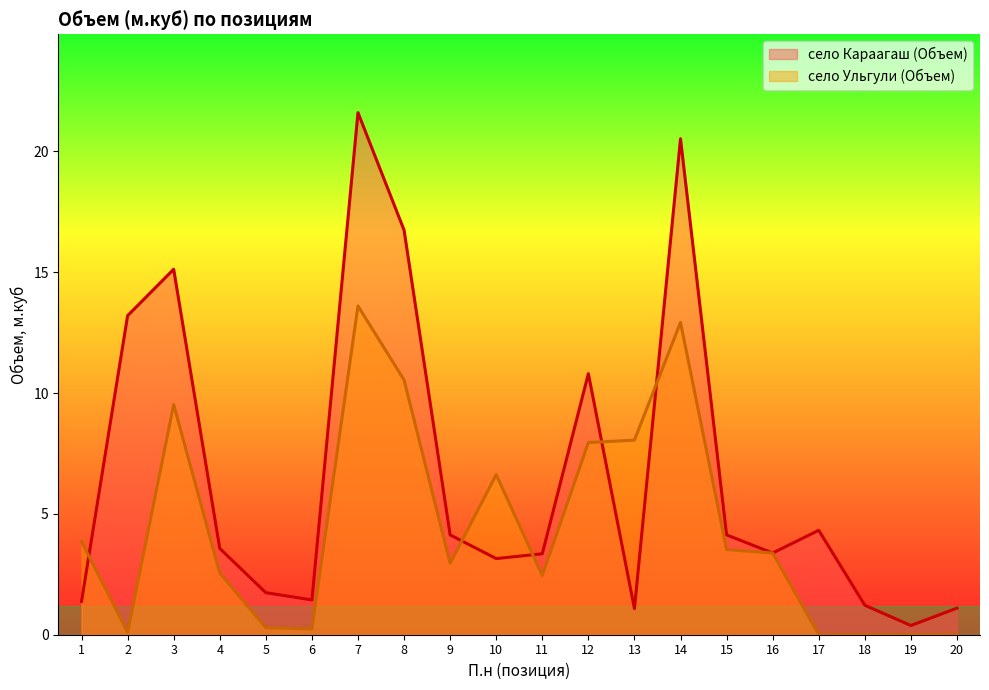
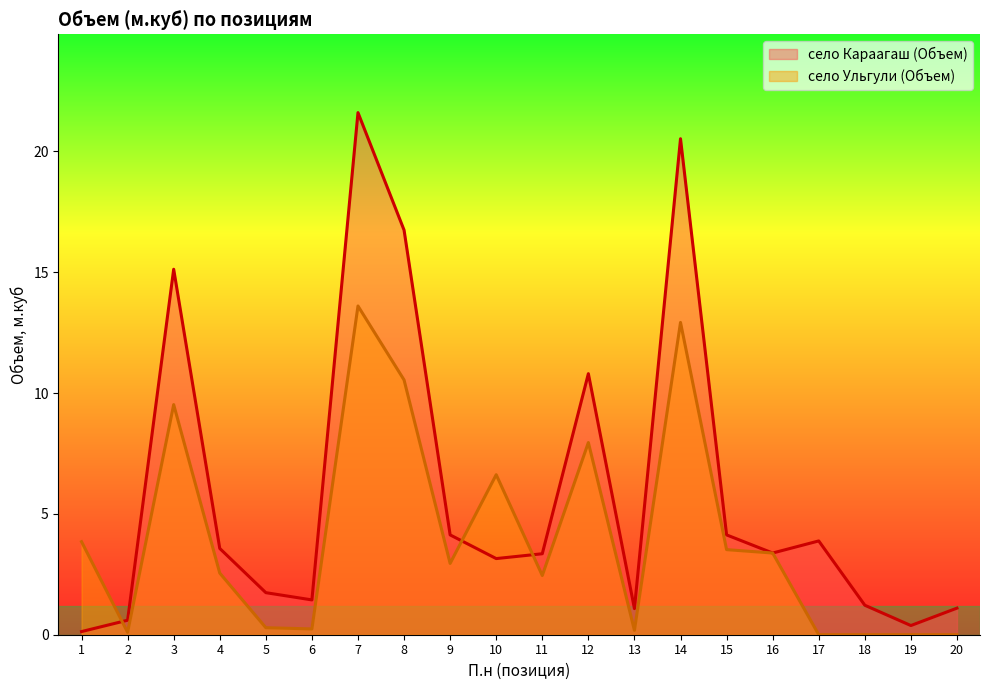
  {
    "село Караагаш (Объем)": {
-     "1": 1.4,
-     "2": 13.2,
+     "1": 0.1,
+     "2": 0.6,
      "3": 15.1,
      "4": 3.6,
      "5": 1.7,
      "6": 1.4,
      "7": 21.6,
      "8": 16.7,
      "9": 4.1,
      "10": 3.2,
      "11": 3.4,
      "12": 10.8,
      "13": 1.1,
      "14": 20.5,
      "15": 4.1,
-     "17": 4.3,
+     "17": 3.9,
      "18": 1.2,
      "19": 0.4,
      "20": 1.1
    },
    "село Ульгули (Объем)": {
      "1": 3.9,
      "2": 0.1,
      "3": 9.5,
      "4": 2.6,
      "5": 0.3,
      "6": 0.2,
      "7": 13.6,
      "8": 10.5,
      "9": 3.0,
      "10": 6.6,
      "11": 2.5,
      "12": 8.0,
-     "13": 8.1,
+     "13": 0.2,
      "14": 12.9,
      "15": 3.5,
      "17": 0.0,
      "18": 0.0,
      "19": 0.0,
      "20": 0.0
    }
  }
